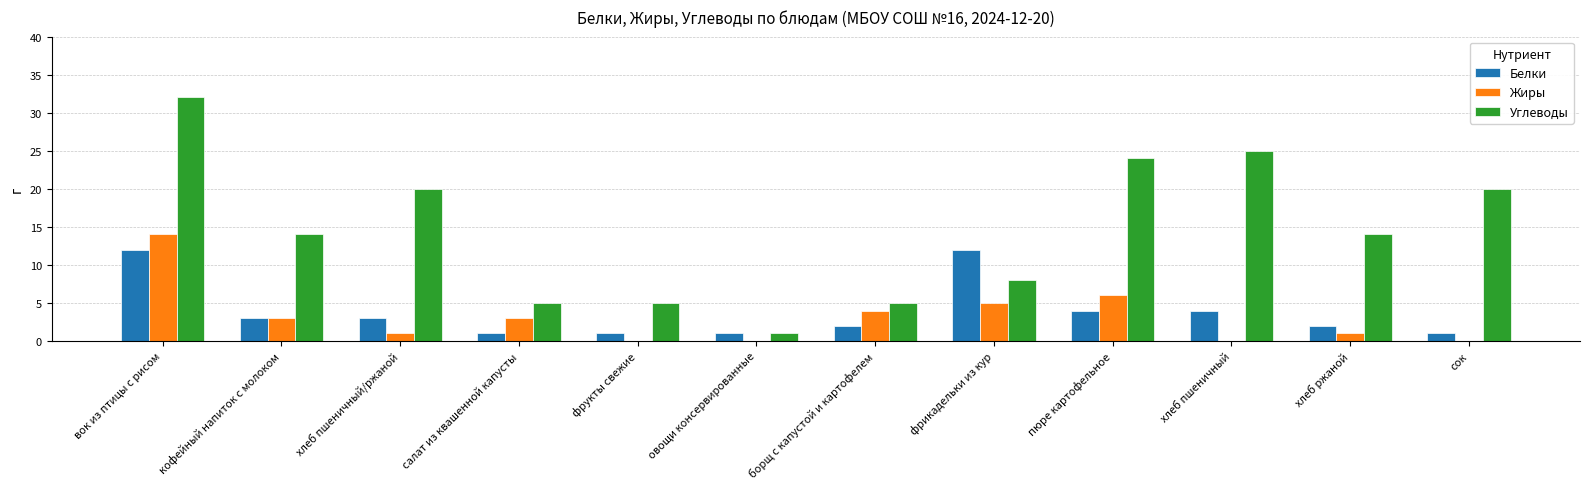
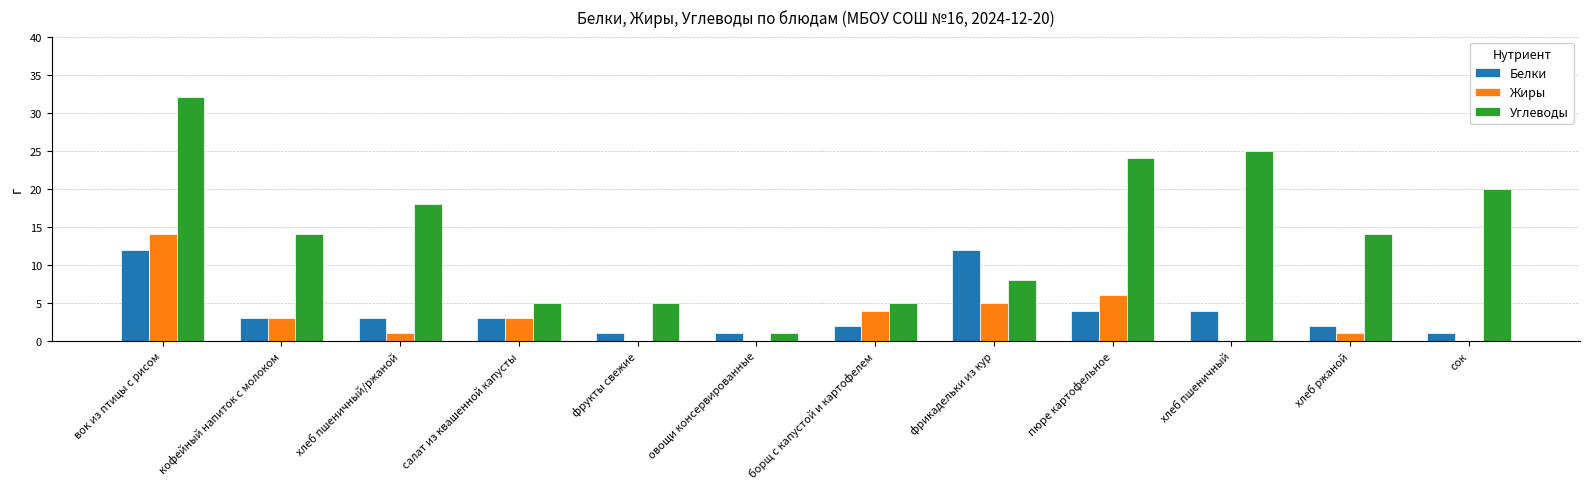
  {
    "Белки": {
      "вок из птицы с рисом": 12,
      "кофейный напиток с молоком": 3,
      "хлеб пшеничный/ржаной": 3,
-     "салат из квашенной капусты": 1,
+     "салат из квашенной капусты": 3,
      "фрукты свежие": 1,
      "овощи консервированные": 1,
      "борщ с капустой и картофелем": 2,
      "фрикадельки из кур": 12,
      "пюре картофельное": 4,
      "хлеб пшеничный": 4,
      "хлеб ржаной": 2,
      "сок": 1
    },
    "Жиры": {
      "вок из птицы с рисом": 14,
      "кофейный напиток с молоком": 3,
      "хлеб пшеничный/ржаной": 1,
      "салат из квашенной капусты": 3,
      "фрукты свежие": 0,
      "овощи консервированные": 0,
      "борщ с капустой и картофелем": 4,
      "фрикадельки из кур": 5,
      "пюре картофельное": 6,
      "хлеб пшеничный": 0,
      "хлеб ржаной": 1,
      "сок": 0
    },
    "Углеводы": {
      "вок из птицы с рисом": 32,
      "кофейный напиток с молоком": 14,
-     "хлеб пшеничный/ржаной": 20,
+     "хлеб пшеничный/ржаной": 18,
      "салат из квашенной капусты": 5,
      "фрукты свежие": 5,
      "овощи консервированные": 1,
      "борщ с капустой и картофелем": 5,
      "фрикадельки из кур": 8,
      "пюре картофельное": 24,
      "хлеб пшеничный": 25,
      "хлеб ржаной": 14,
      "сок": 20
    }
  }
